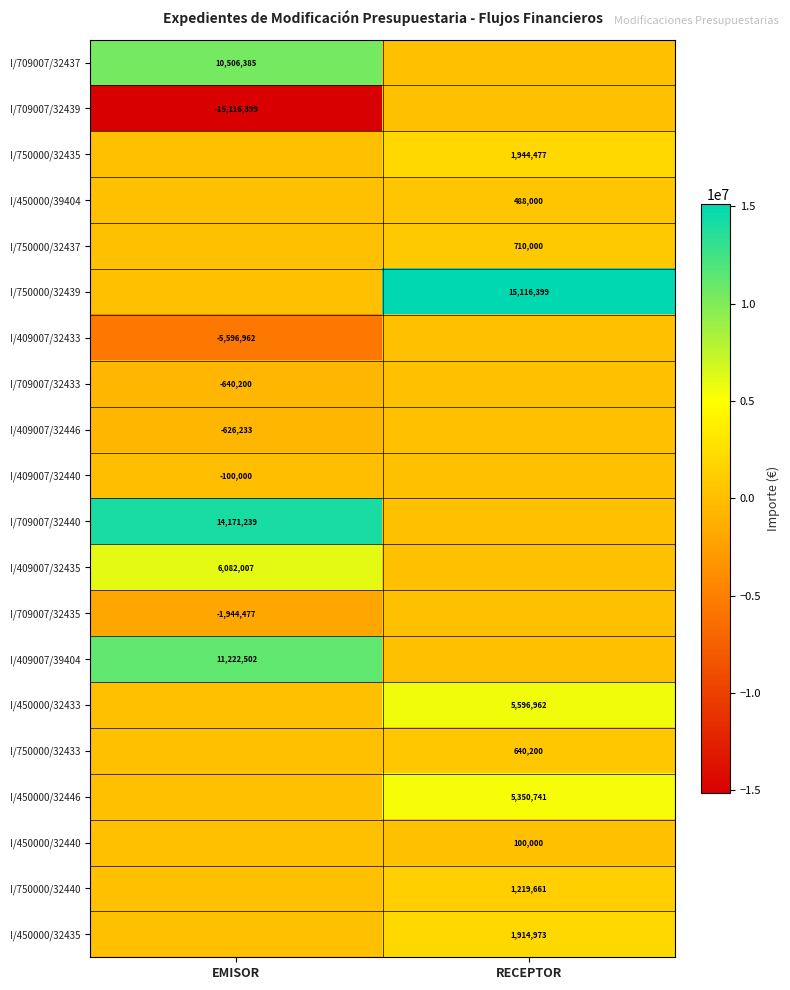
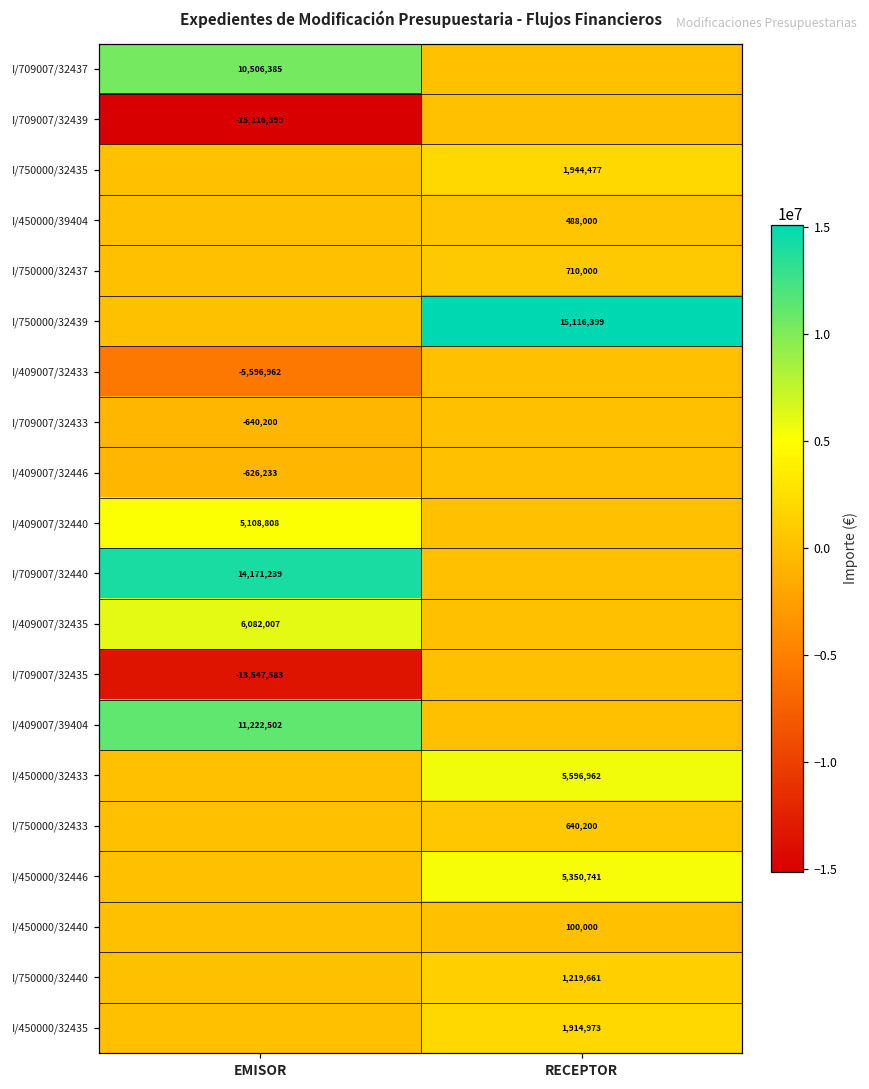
  {
    "I/709007/32437": {
      "EMISOR": "10,506,385"
    },
    "I/709007/32439": {
      "EMISOR": "-15,116,399"
    },
    "I/750000/32435": {
      "RECEPTOR": "1,944,477"
    },
    "I/450000/39404": {
      "RECEPTOR": "488,000"
    },
    "I/750000/32437": {
      "RECEPTOR": "710,000"
    },
    "I/750000/32439": {
      "RECEPTOR": "15,116,399"
    },
    "I/409007/32433": {
      "EMISOR": "-5,596,962"
    },
    "I/709007/32433": {
      "EMISOR": "-640,200"
    },
    "I/409007/32446": {
      "EMISOR": "-626,233"
    },
    "I/409007/32440": {
-     "EMISOR": "-100,000"
+     "EMISOR": "5,108,808"
    },
    "I/709007/32440": {
      "EMISOR": "14,171,239"
    },
    "I/409007/32435": {
      "EMISOR": "6,082,007"
    },
    "I/709007/32435": {
-     "EMISOR": "-1,944,477"
+     "EMISOR": "-13,547,583"
    },
    "I/409007/39404": {
      "EMISOR": "11,222,502"
    },
    "I/450000/32433": {
      "RECEPTOR": "5,596,962"
    },
    "I/750000/32433": {
      "RECEPTOR": "640,200"
    },
    "I/450000/32446": {
      "RECEPTOR": "5,350,741"
    },
    "I/450000/32440": {
      "RECEPTOR": "100,000"
    },
    "I/750000/32440": {
      "RECEPTOR": "1,219,661"
    },
    "I/450000/32435": {
      "RECEPTOR": "1,914,973"
    }
  }
